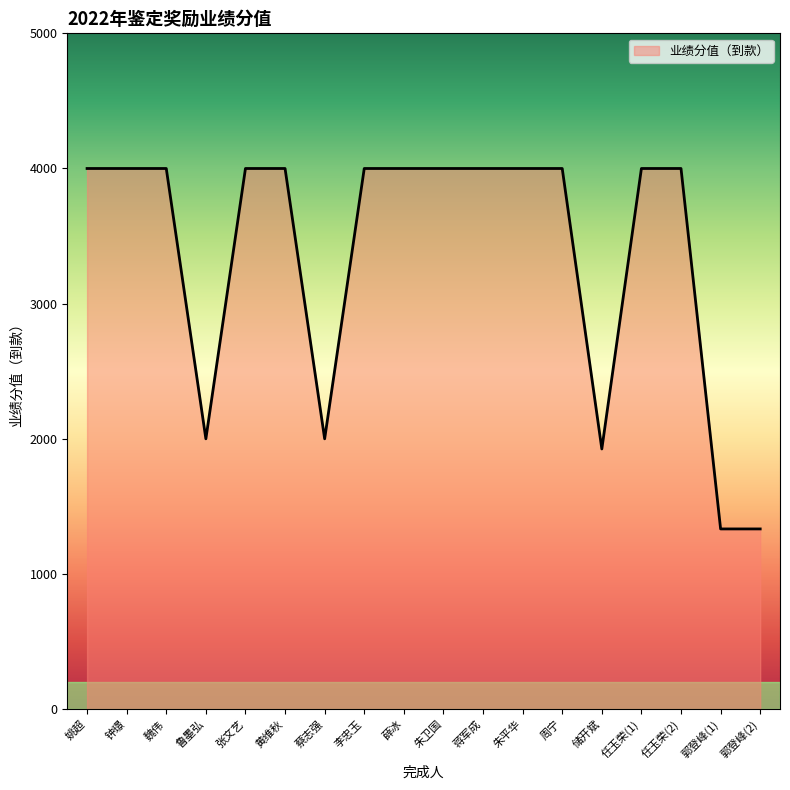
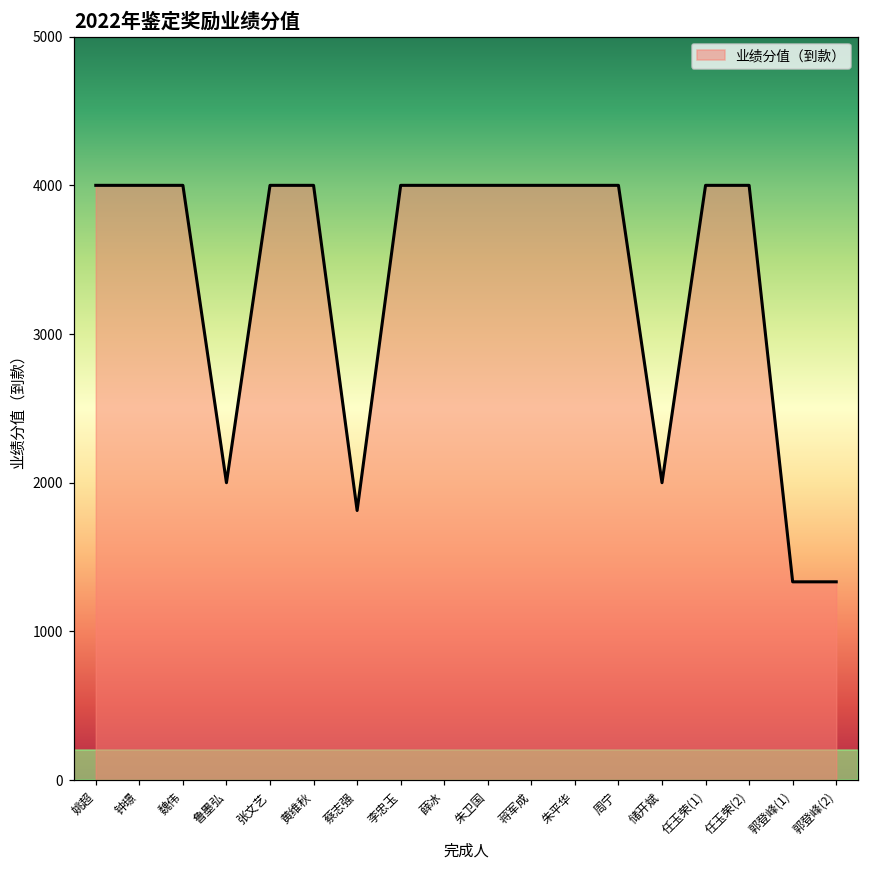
  {
    "姚超": 4000,
    "钟璟": 4000,
    "魏伟": 4000,
    "鲁墨弘": 2000,
    "张文艺": 4000,
    "黄维秋": 4000,
-   "蔡志强": 2000,
+   "蔡志强": 1810,
    "李忠玉": 4000,
    "薛冰": 4000,
    "朱卫国": 4000,
    "蒋军成": 4000,
    "朱平华": 4000,
    "周宁": 4000,
-   "储开斌": 1930,
+   "储开斌": 2000,
    "任玉荣(1)": 4000,
    "任玉荣(2)": 4000,
    "郭登峰(1)": 1330,
    "郭登峰(2)": 1330
  }
